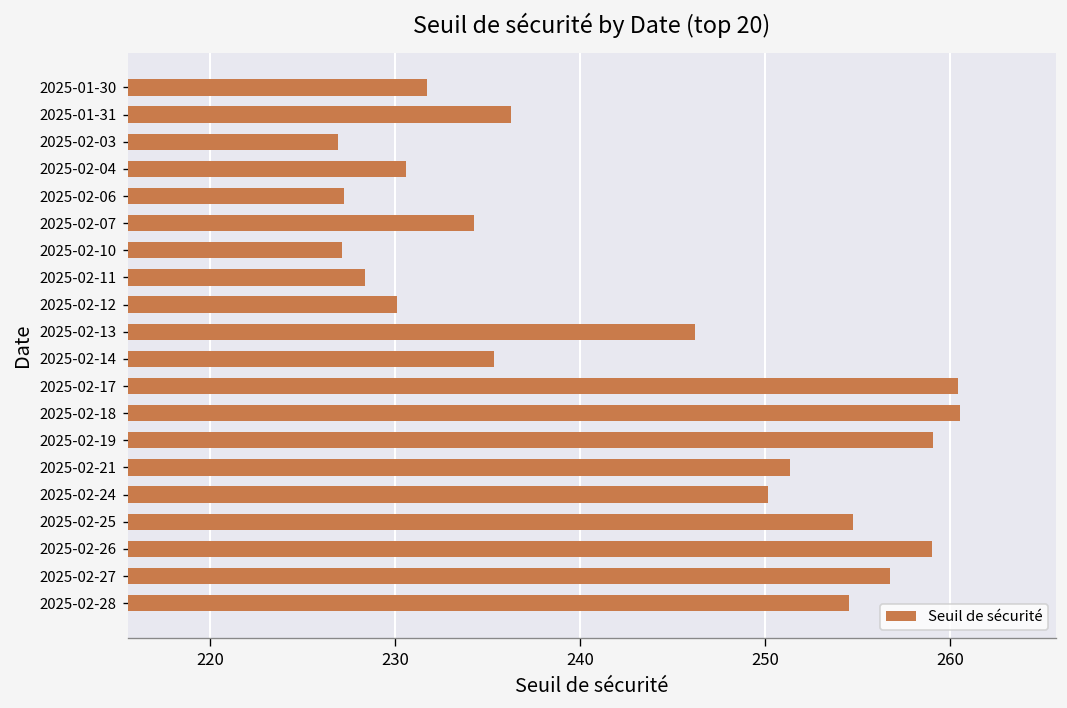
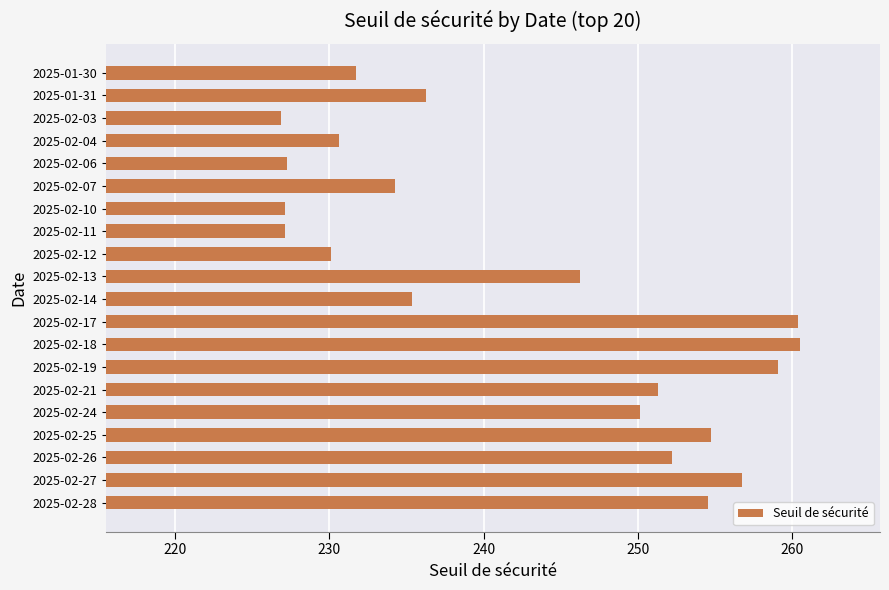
  {
    "2025-01-30": 231.7,
    "2025-01-31": 236.3,
    "2025-02-03": 226.9,
    "2025-02-04": 230.6,
    "2025-02-06": 227.2,
    "2025-02-07": 234.3,
    "2025-02-10": 227.1,
-   "2025-02-11": 228.4,
+   "2025-02-11": 227.1,
    "2025-02-12": 230.1,
    "2025-02-13": 246.2,
    "2025-02-14": 235.3,
    "2025-02-17": 260.4,
    "2025-02-18": 260.5,
    "2025-02-19": 259.1,
    "2025-02-21": 251.3,
    "2025-02-24": 250.2,
    "2025-02-25": 254.7,
-   "2025-02-26": 259.0,
+   "2025-02-26": 252.2,
    "2025-02-27": 256.7,
    "2025-02-28": 254.5
  }
